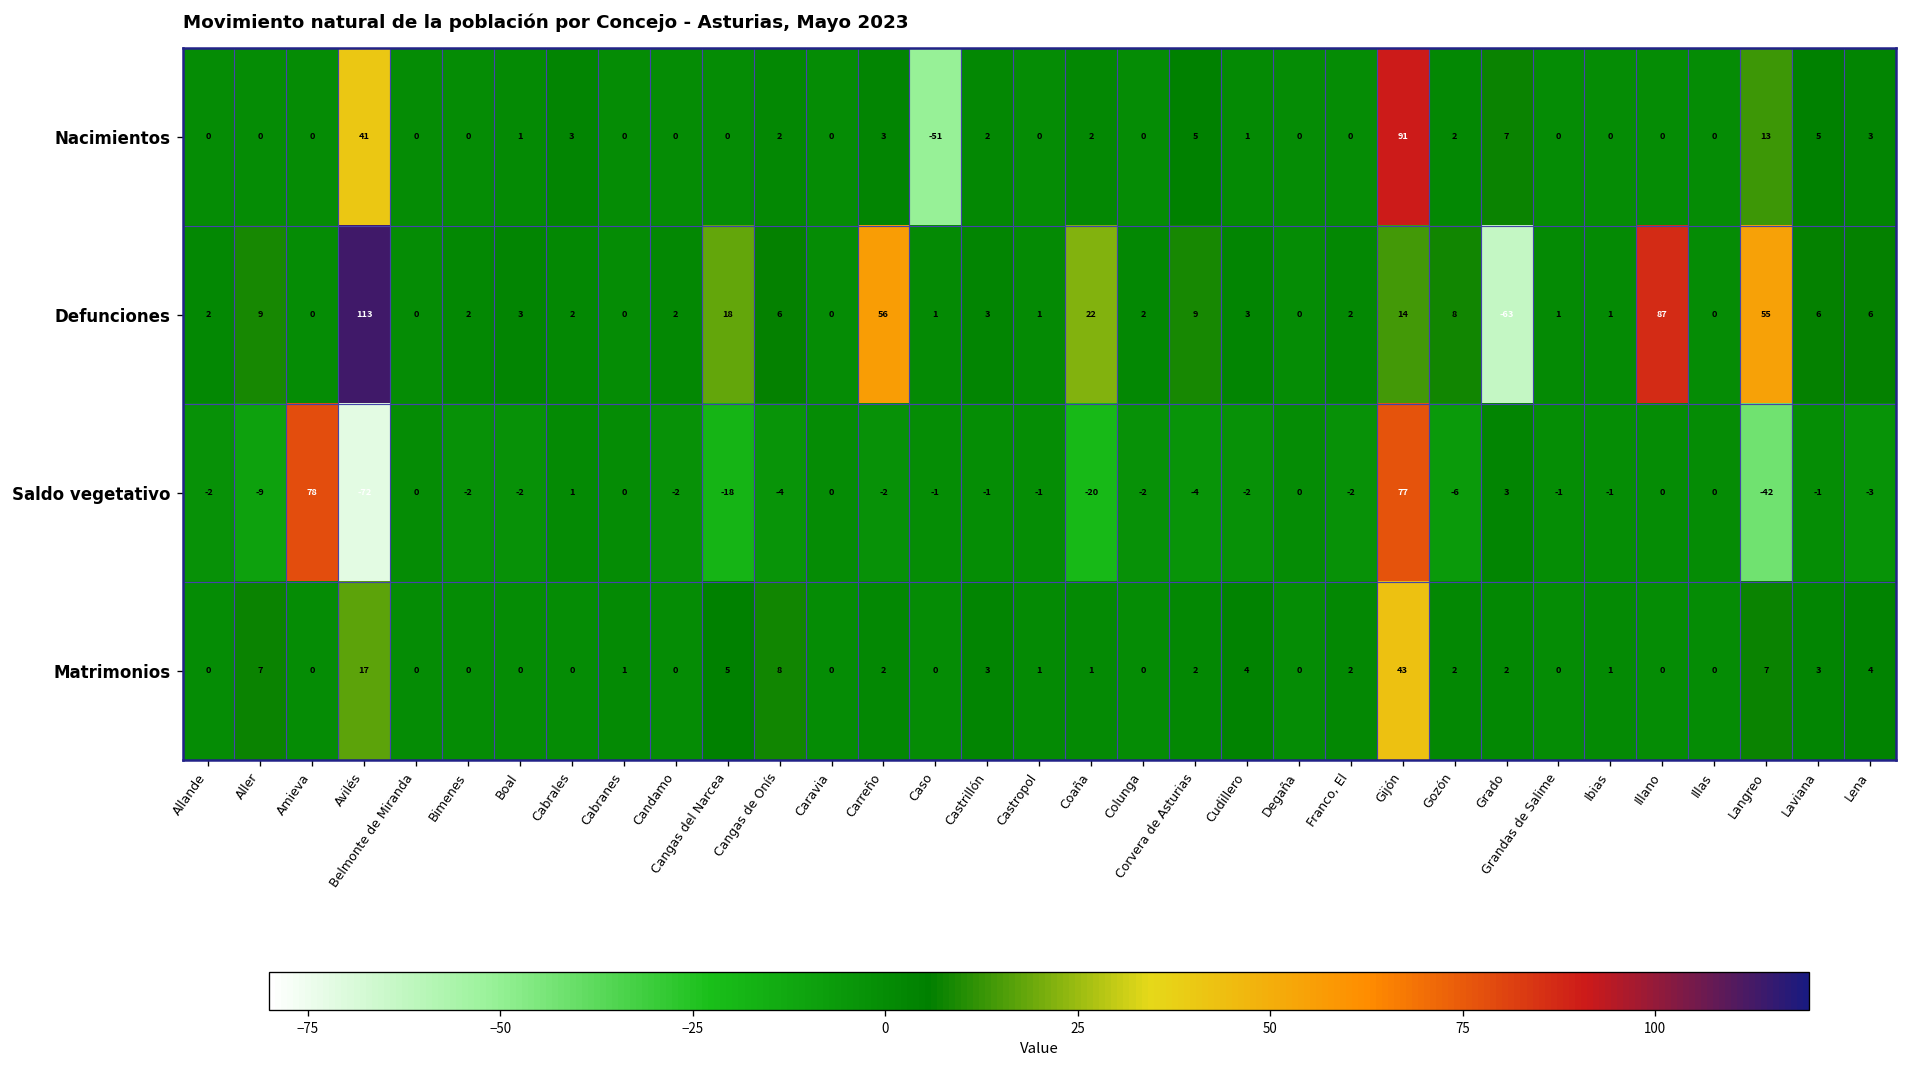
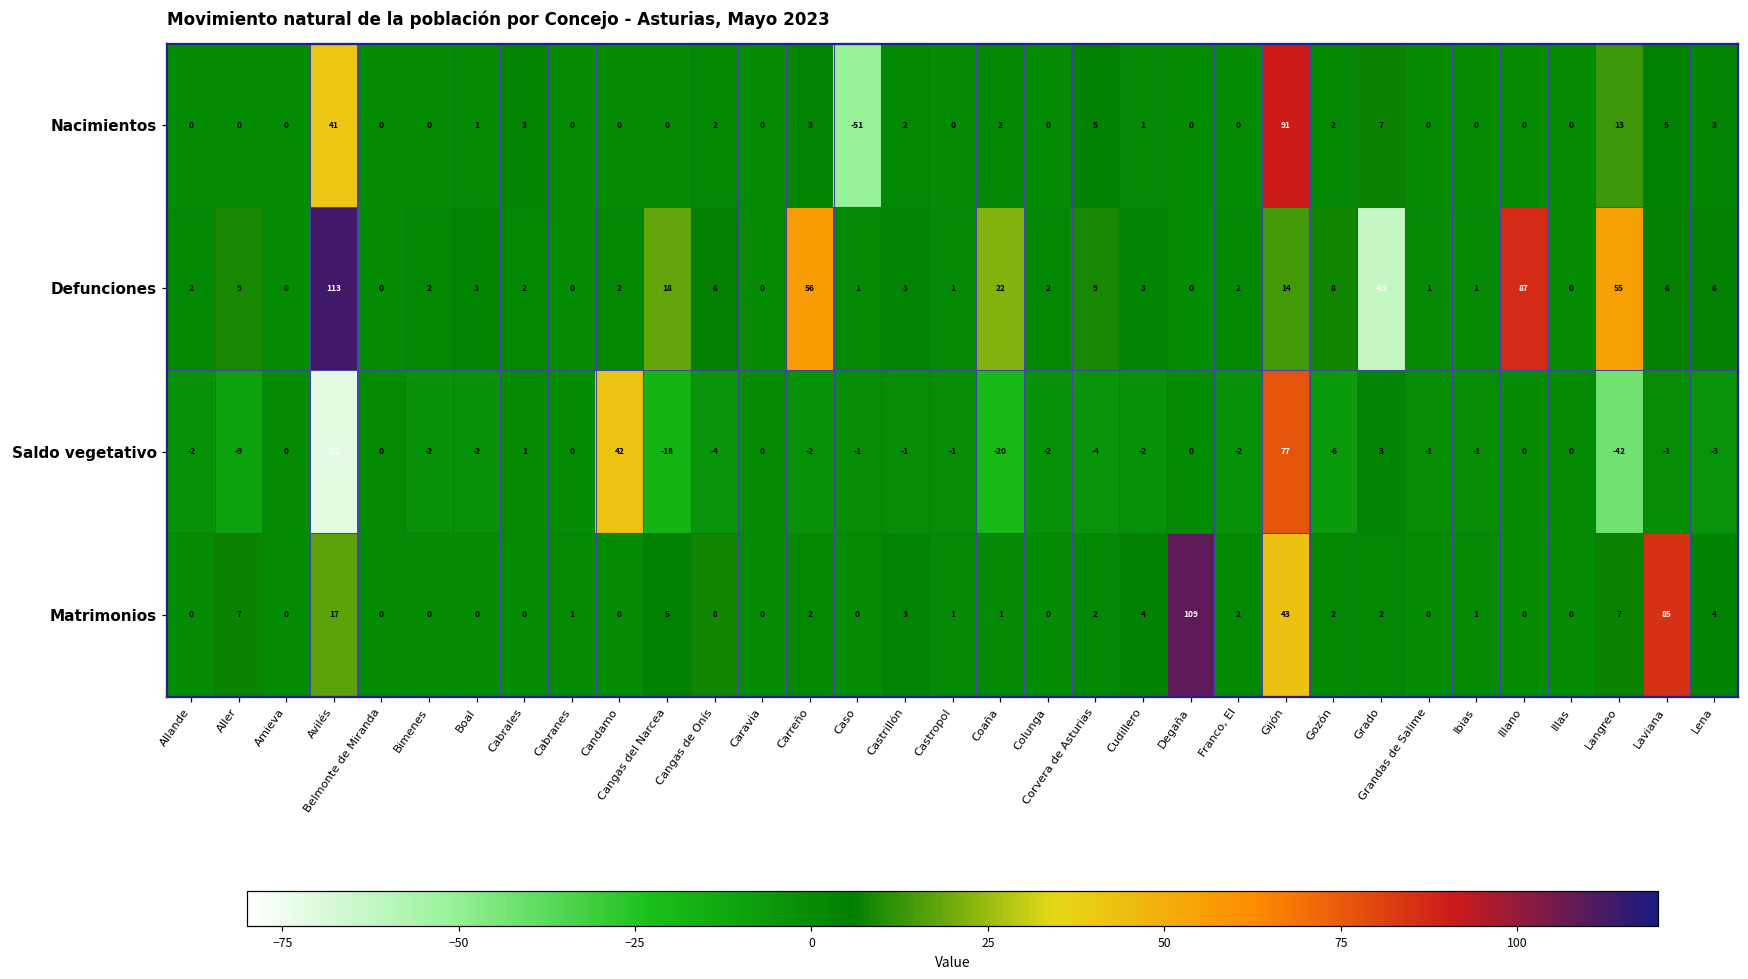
  {
    "Nacimientos": {
      "Allande": 0,
      "Aller": 0,
      "Amieva": 0,
      "Avilés": 41,
      "Belmonte de Miranda": 0,
      "Bimenes": 0,
      "Boal": 1,
      "Cabrales": 3,
      "Cabranes": 0,
      "Candamo": 0,
      "Cangas del Narcea": 0,
      "Cangas de Onís": 2,
      "Caravia": 0,
      "Carreño": 3,
      "Caso": -51,
      "Castrillón": 2,
      "Castropol": 0,
      "Coaña": 2,
      "Colunga": 0,
      "Corvera de Asturias": 5,
      "Cudillero": 1,
      "Degaña": 0,
      "Franco, El": 0,
      "Gijón": 91,
      "Gozón": 2,
      "Grado": 7,
      "Grandas de Salime": 0,
      "Ibias": 0,
      "Illano": 0,
      "Illas": 0,
      "Langreo": 13,
      "Laviana": 5,
      "Lena": 3
    },
    "Defunciones": {
      "Allande": 2,
      "Aller": 9,
      "Amieva": 0,
      "Avilés": 113,
      "Belmonte de Miranda": 0,
      "Bimenes": 2,
      "Boal": 3,
      "Cabrales": 2,
      "Cabranes": 0,
      "Candamo": 2,
      "Cangas del Narcea": 18,
      "Cangas de Onís": 6,
      "Caravia": 0,
      "Carreño": 56,
      "Caso": 1,
      "Castrillón": 3,
      "Castropol": 1,
      "Coaña": 22,
      "Colunga": 2,
      "Corvera de Asturias": 9,
      "Cudillero": 3,
      "Degaña": 0,
      "Franco, El": 2,
      "Gijón": 14,
      "Gozón": 8,
      "Grado": -63,
      "Grandas de Salime": 1,
      "Ibias": 1,
      "Illano": 87,
      "Illas": 0,
      "Langreo": 55,
      "Laviana": 6,
      "Lena": 6
    },
    "Saldo vegetativo": {
      "Allande": -2,
      "Aller": -9,
-     "Amieva": 78,
+     "Amieva": 0,
      "Belmonte de Miranda": 0,
      "Bimenes": -2,
      "Boal": -2,
      "Cabrales": 1,
      "Cabranes": 0,
-     "Candamo": -2,
+     "Candamo": 42,
      "Cangas del Narcea": -18,
      "Cangas de Onís": -4,
      "Caravia": 0,
      "Carreño": -2,
      "Caso": -1,
      "Castrillón": -1,
      "Castropol": -1,
      "Coaña": -20,
      "Colunga": -2,
      "Corvera de Asturias": -4,
      "Cudillero": -2,
      "Degaña": 0,
      "Franco, El": -2,
      "Gijón": 77,
      "Gozón": -6,
      "Grado": 3,
      "Grandas de Salime": -1,
      "Ibias": -1,
      "Illano": 0,
      "Illas": 0,
      "Langreo": -42,
      "Laviana": -1,
      "Lena": -3
    },
    "Matrimonios": {
      "Allande": 0,
      "Aller": 7,
      "Amieva": 0,
      "Avilés": 17,
      "Belmonte de Miranda": 0,
      "Bimenes": 0,
      "Boal": 0,
      "Cabrales": 0,
      "Cabranes": 1,
      "Candamo": 0,
      "Cangas del Narcea": 5,
      "Cangas de Onís": 8,
      "Caravia": 0,
      "Carreño": 2,
      "Caso": 0,
      "Castrillón": 3,
      "Castropol": 1,
      "Coaña": 1,
      "Colunga": 0,
      "Corvera de Asturias": 2,
      "Cudillero": 4,
-     "Degaña": 0,
+     "Degaña": 109,
      "Franco, El": 2,
      "Gijón": 43,
      "Gozón": 2,
      "Grado": 2,
      "Grandas de Salime": 0,
      "Ibias": 1,
      "Illano": 0,
      "Illas": 0,
      "Langreo": 7,
-     "Laviana": 3,
+     "Laviana": 85,
      "Lena": 4
    }
  }
